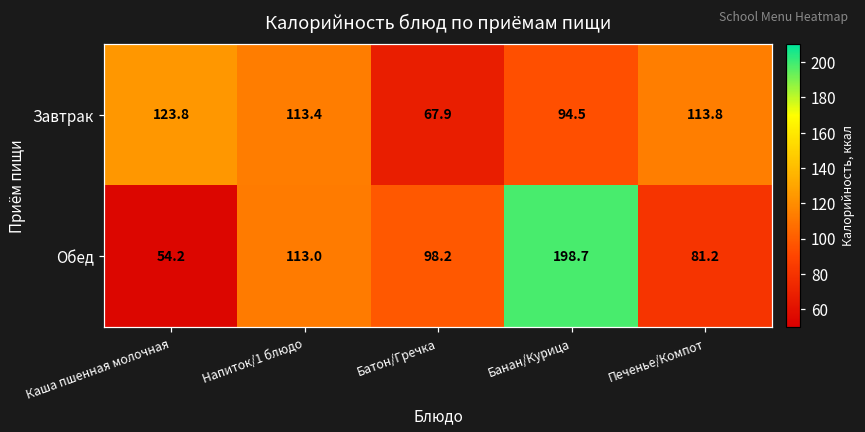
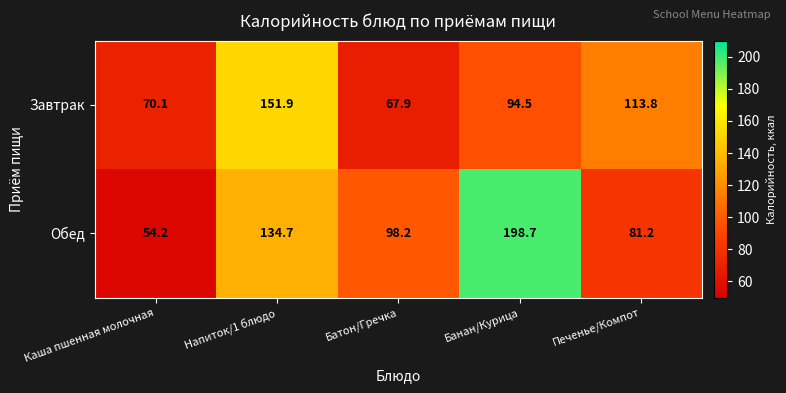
  {
    "Завтрак": {
-     "Каша пшенная молочная": 123.8,
-     "Напиток/1 блюдо": 113.4,
+     "Каша пшенная молочная": 70.1,
+     "Напиток/1 блюдо": 151.9,
      "Батон/Гречка": 67.9,
      "Банан/Курица": 94.5,
      "Печенье/Компот": 113.8
    },
    "Обед": {
      "Каша пшенная молочная": 54.2,
-     "Напиток/1 блюдо": 113.0,
+     "Напиток/1 блюдо": 134.7,
      "Батон/Гречка": 98.2,
      "Банан/Курица": 198.7,
      "Печенье/Компот": 81.2
    }
  }
